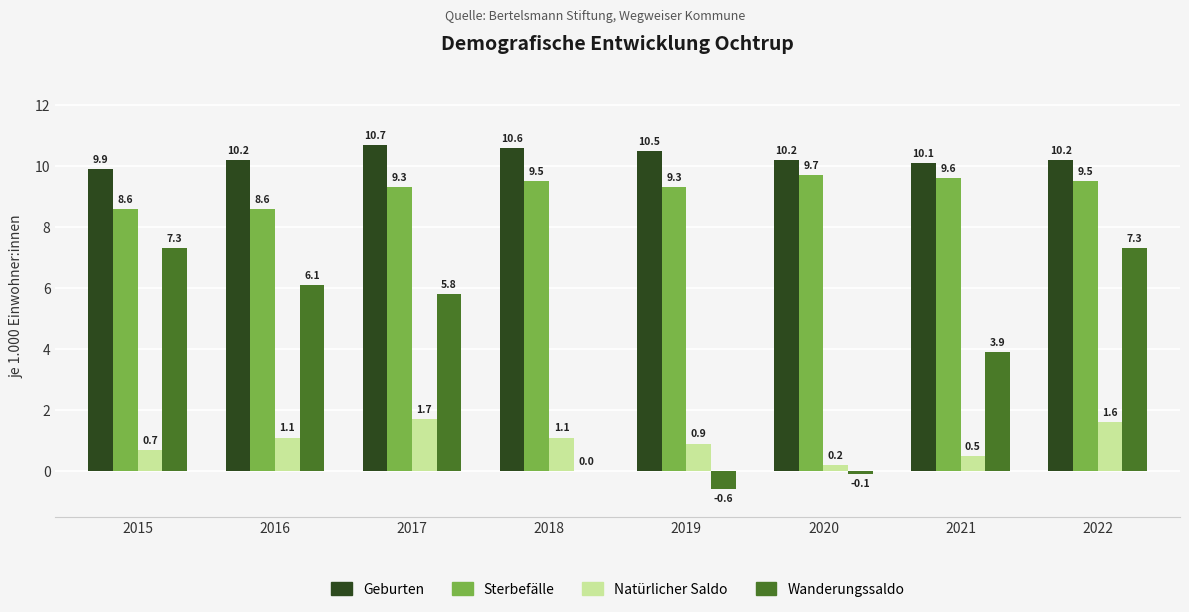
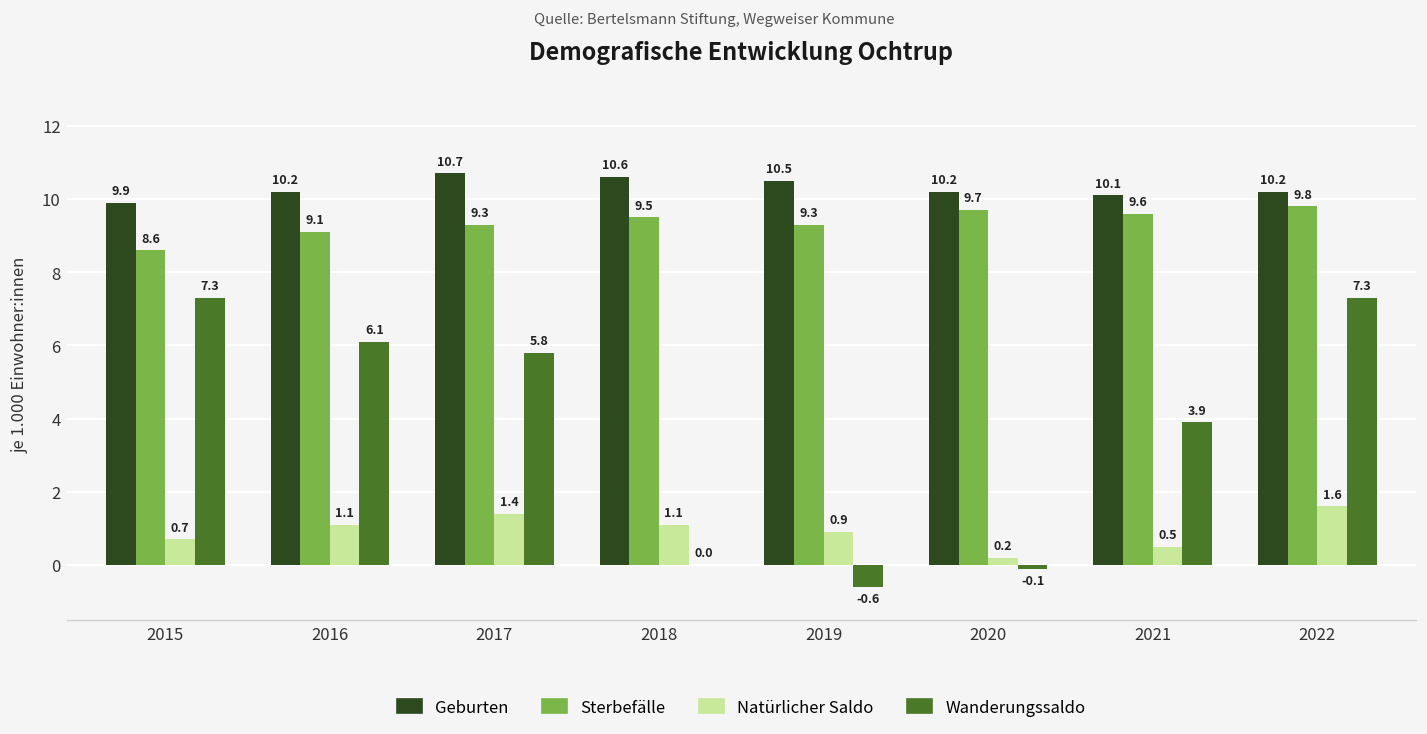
  {
    "Sterbefälle": {
      "2015": 8.6,
-     "2016": 8.6,
+     "2016": 9.1,
      "2017": 9.3,
      "2018": 9.5,
      "2019": 9.3,
      "2020": 9.7,
      "2021": 9.6,
-     "2022": 9.5
+     "2022": 9.8
    },
    "Natürlicher Saldo": {
      "2015": 0.7,
      "2016": 1.1,
-     "2017": 1.7,
+     "2017": 1.4,
      "2018": 1.1,
      "2019": 0.9,
      "2020": 0.2,
      "2021": 0.5,
      "2022": 1.6
    }
  }
